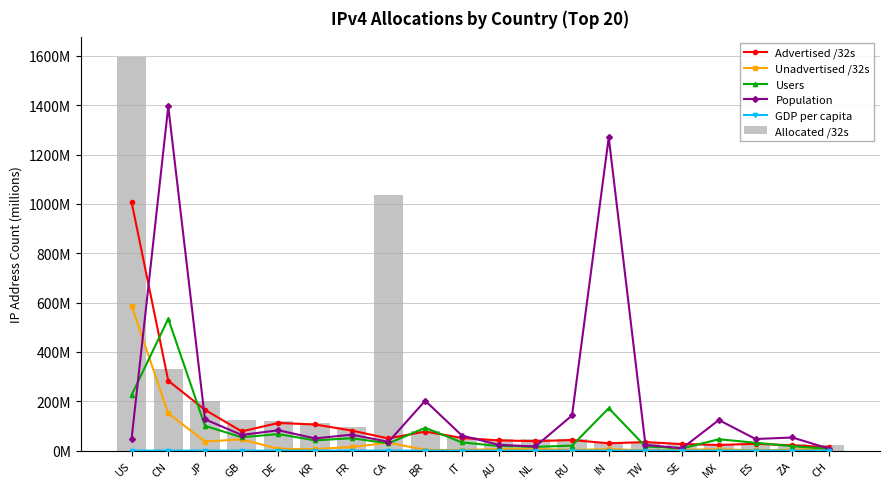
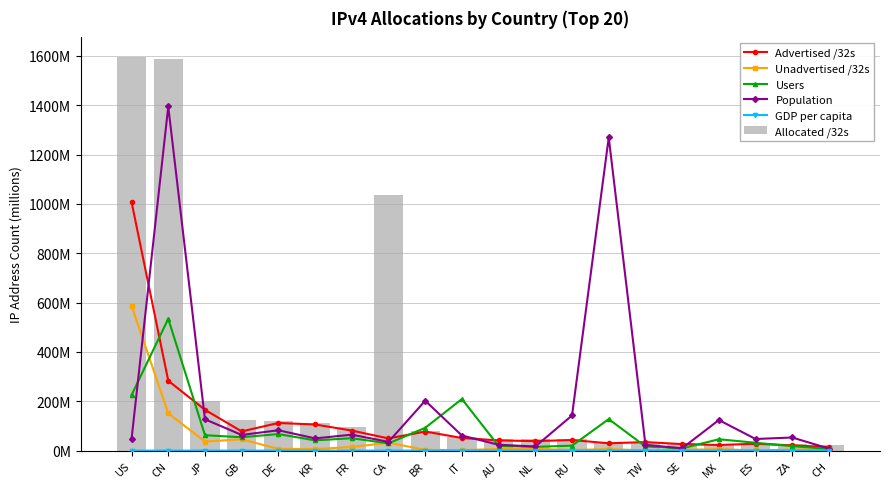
  {
    "Advertised /32s": {
      "US": 1010000000,
      "CN": 280000000,
      "JP": 170000000,
      "GB": 80000000,
      "DE": 110000000,
      "KR": 110000000,
      "FR": 80000000,
      "CA": 50000000,
      "BR": 80000000,
      "AU": 40000000,
      "NL": 40000000,
      "RU": 40000000,
      "IN": 30000000,
      "TW": 30000000,
      "SE": 30000000,
      "MX": 20000000
    },
    "Allocated /32s": {
      "US": 1600000000,
-     "CN": 330000000,
+     "CN": 1590000000,
      "JP": 200000000,
      "GB": 120000000,
      "DE": 120000000,
      "KR": 110000000,
      "FR": 100000000,
      "CA": 1040000000,
      "BR": 80000000,
      "IT": 50000000,
      "AU": 50000000,
      "NL": 50000000,
      "RU": 50000000,
      "IN": 40000000,
      "TW": 40000000,
      "SE": 30000000,
      "MX": 30000000,
      "ES": 30000000,
      "ZA": 30000000,
      "CH": 20000000
    },
    "Unadvertised /32s": {
      "US": 590000000,
      "CN": 150000000,
      "JP": 40000000,
      "FR": 10000000
    },
    "Users": {
      "US": 230000000,
      "CN": 530000000,
-     "JP": 100000000,
+     "JP": 60000000,
      "DE": 70000000,
      "FR": 50000000,
      "BR": 90000000,
-     "IT": 30000000,
+     "IT": 210000000,
      "RU": 20000000,
-     "IN": 170000000,
+     "IN": 130000000,
      "MX": 50000000
    },
    "Population": {
      "US": 50000000,
      "CN": 1400000000,
      "JP": 130000000,
      "DE": 80000000,
      "FR": 60000000,
      "BR": 200000000,
      "RU": 140000000,
      "IN": 1270000000,
      "MX": 120000000,
      "ES": 50000000,
      "ZA": 50000000
    },
    "GDP per capita": {
      "US": 0,
      "CN": 0,
      "JP": 0,
      "GB": 0,
      "FR": 0,
      "CA": 0
    }
  }
